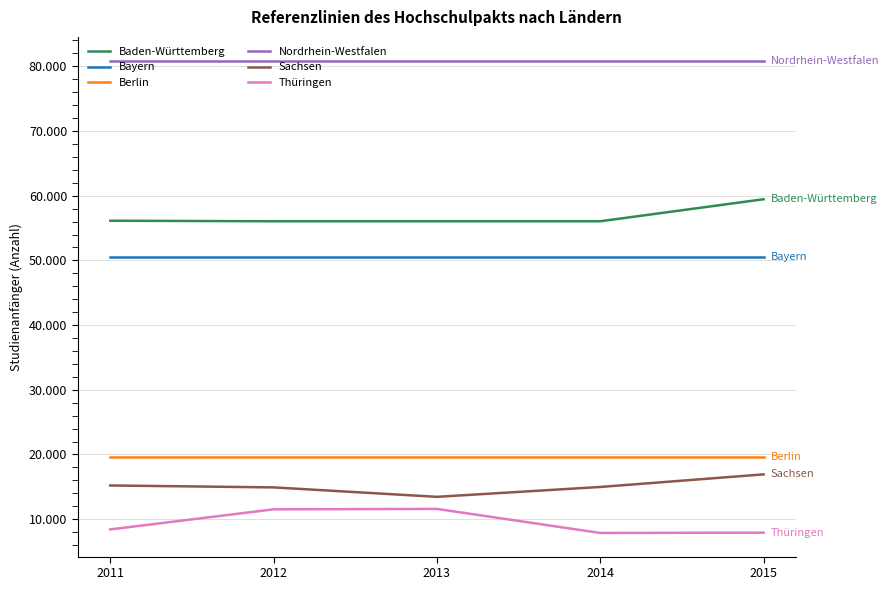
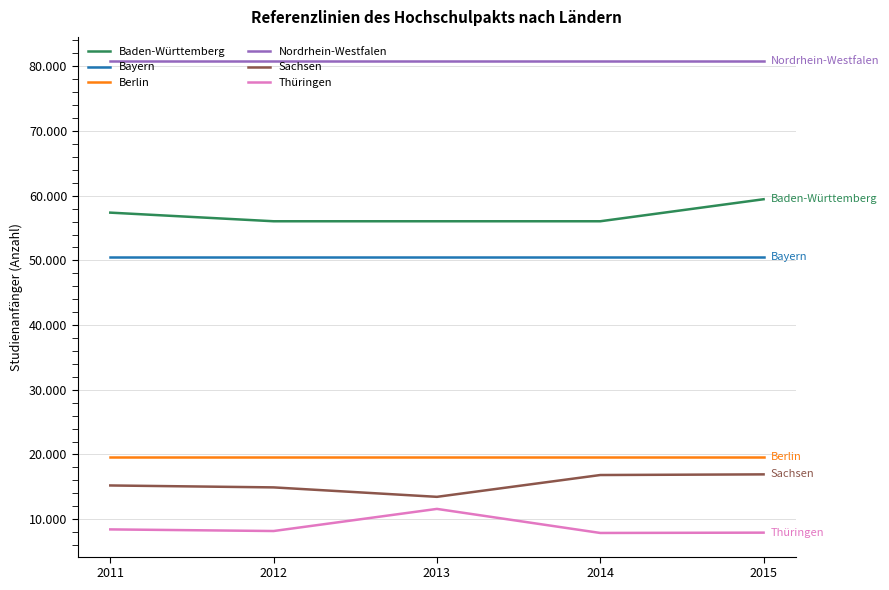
  {
    "Baden-Württemberg": {
-     "2011": 56,
+     "2011": 57,
      "2012": 56,
      "2013": 56,
      "2014": 56,
      "2015": 59
    },
    "Bayern": {
      "2011": 51,
      "2012": 51,
      "2013": 51,
      "2014": 51,
      "2015": 51
    },
    "Berlin": {
      "2011": 20,
      "2012": 20,
      "2013": 20,
      "2014": 20,
      "2015": 20
    },
    "Nordrhein-Westfalen": {
      "2011": 81,
      "2012": 81,
      "2013": 81,
      "2014": 81,
      "2015": 81
    },
    "Sachsen": {
      "2011": 15,
      "2012": 15,
      "2013": 13,
-     "2014": 15,
+     "2014": 17,
      "2015": 17
    },
    "Thüringen": {
      "2011": 8,
-     "2012": 12,
+     "2012": 8,
      "2013": 12,
      "2014": 8,
      "2015": 8
    }
  }
